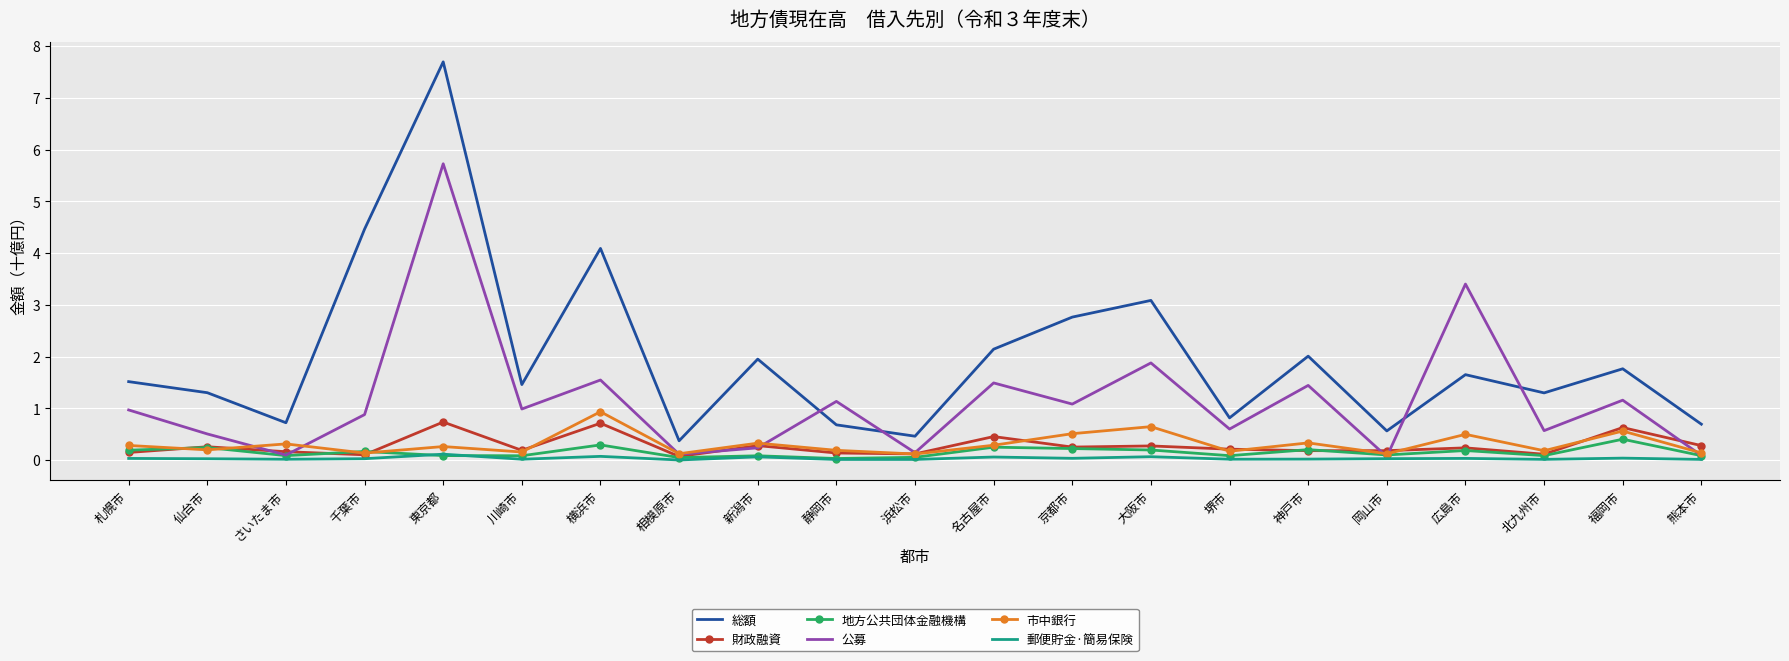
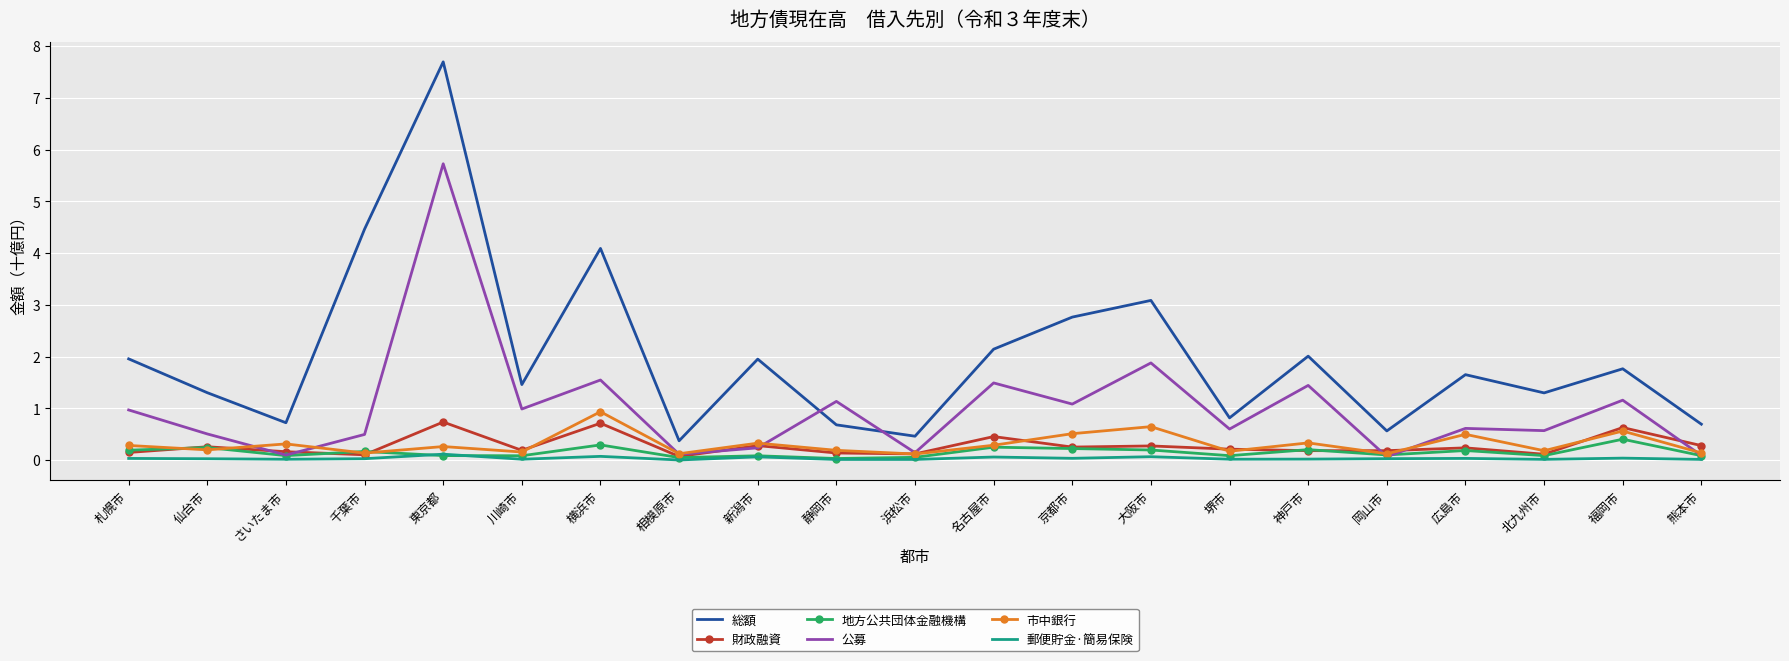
  {
    "総額": {
-     "札幌市": 1.5,
+     "札幌市": 2.0,
      "仙台市": 1.3,
      "さいたま市": 0.7,
      "千葉市": 4.5,
      "東京都": 7.7,
      "川崎市": 1.5,
      "横浜市": 4.1,
      "相模原市": 0.4,
      "新潟市": 2.0,
      "静岡市": 0.7,
      "浜松市": 0.5,
      "名古屋市": 2.1,
      "京都市": 2.8,
      "大阪市": 3.1,
      "堺市": 0.8,
      "神戸市": 2.0,
      "岡山市": 0.6,
      "広島市": 1.7,
      "北九州市": 1.3,
      "福岡市": 1.8,
      "熊本市": 0.7
    },
    "財政融資": {
      "さいたま市": 0.2,
      "東京都": 0.7,
      "横浜市": 0.7,
      "静岡市": 0.1,
      "名古屋市": 0.5,
      "大阪市": 0.3,
      "岡山市": 0.2,
      "広島市": 0.2,
      "福岡市": 0.6,
      "熊本市": 0.3
    },
    "公募": {
      "札幌市": 1.0,
      "仙台市": 0.5,
-     "千葉市": 0.9,
+     "千葉市": 0.5,
      "東京都": 5.7,
      "川崎市": 1.0,
      "横浜市": 1.5,
      "静岡市": 1.1,
      "名古屋市": 1.5,
      "京都市": 1.1,
      "大阪市": 1.9,
      "堺市": 0.6,
      "神戸市": 1.4,
-     "広島市": 3.4,
+     "広島市": 0.6,
      "北九州市": 0.6,
      "福岡市": 1.2
    },
    "市中銀行": {
      "札幌市": 0.3,
      "さいたま市": 0.3,
      "東京都": 0.3,
      "横浜市": 0.9,
      "静岡市": 0.2,
      "京都市": 0.5,
      "大阪市": 0.6,
      "神戸市": 0.3,
      "広島市": 0.5,
      "北九州市": 0.2,
      "福岡市": 0.6,
      "熊本市": 0.1
    }
  }
